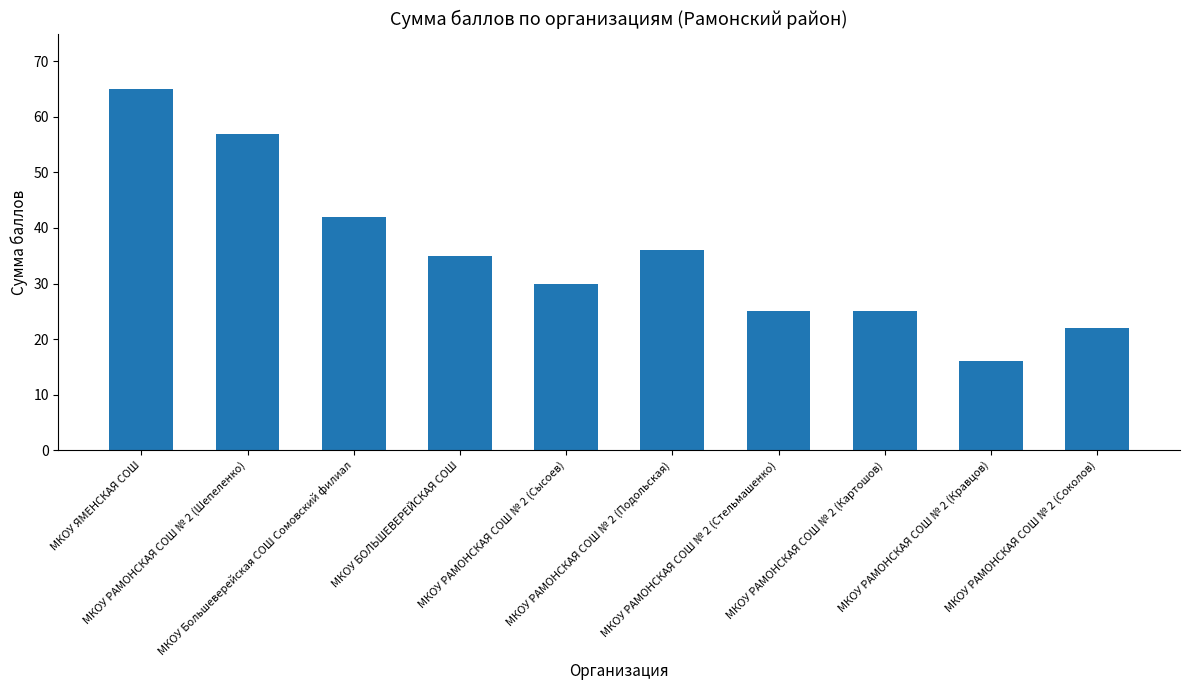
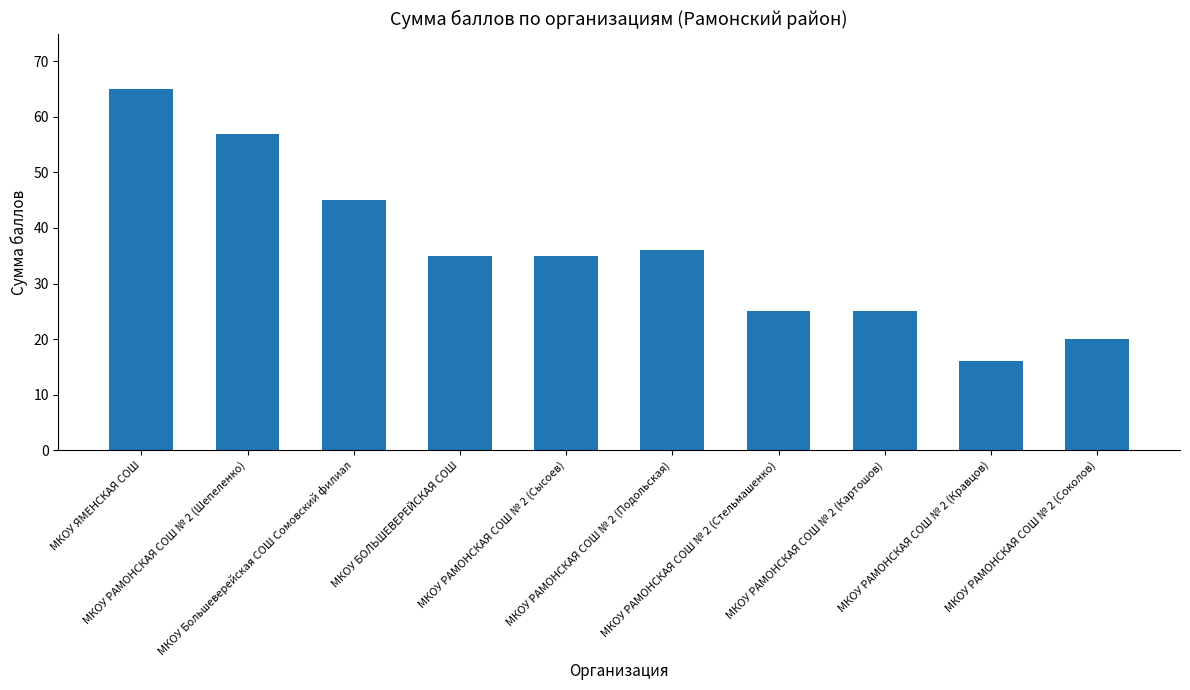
  {
    "МКОУ ЯМЕНСКАЯ СОШ": 65,
    "МКОУ РАМОНСКАЯ СОШ № 2 (Шепеленко)": 57,
-   "МКОУ Большеверейская СОШ Сомовский филиал": 42,
+   "МКОУ Большеверейская СОШ Сомовский филиал": 45,
    "МКОУ БОЛЬШЕВЕРЕЙСКАЯ СОШ": 35,
-   "МКОУ РАМОНСКАЯ СОШ № 2 (Сысоев)": 30,
+   "МКОУ РАМОНСКАЯ СОШ № 2 (Сысоев)": 35,
    "МКОУ РАМОНСКАЯ СОШ № 2 (Подольская)": 36,
    "МКОУ РАМОНСКАЯ СОШ № 2 (Стельмашенко)": 25,
    "МКОУ РАМОНСКАЯ СОШ № 2 (Картошов)": 25,
    "МКОУ РАМОНСКАЯ СОШ № 2 (Кравцов)": 16,
-   "МКОУ РАМОНСКАЯ СОШ № 2 (Соколов)": 22
+   "МКОУ РАМОНСКАЯ СОШ № 2 (Соколов)": 20
  }
